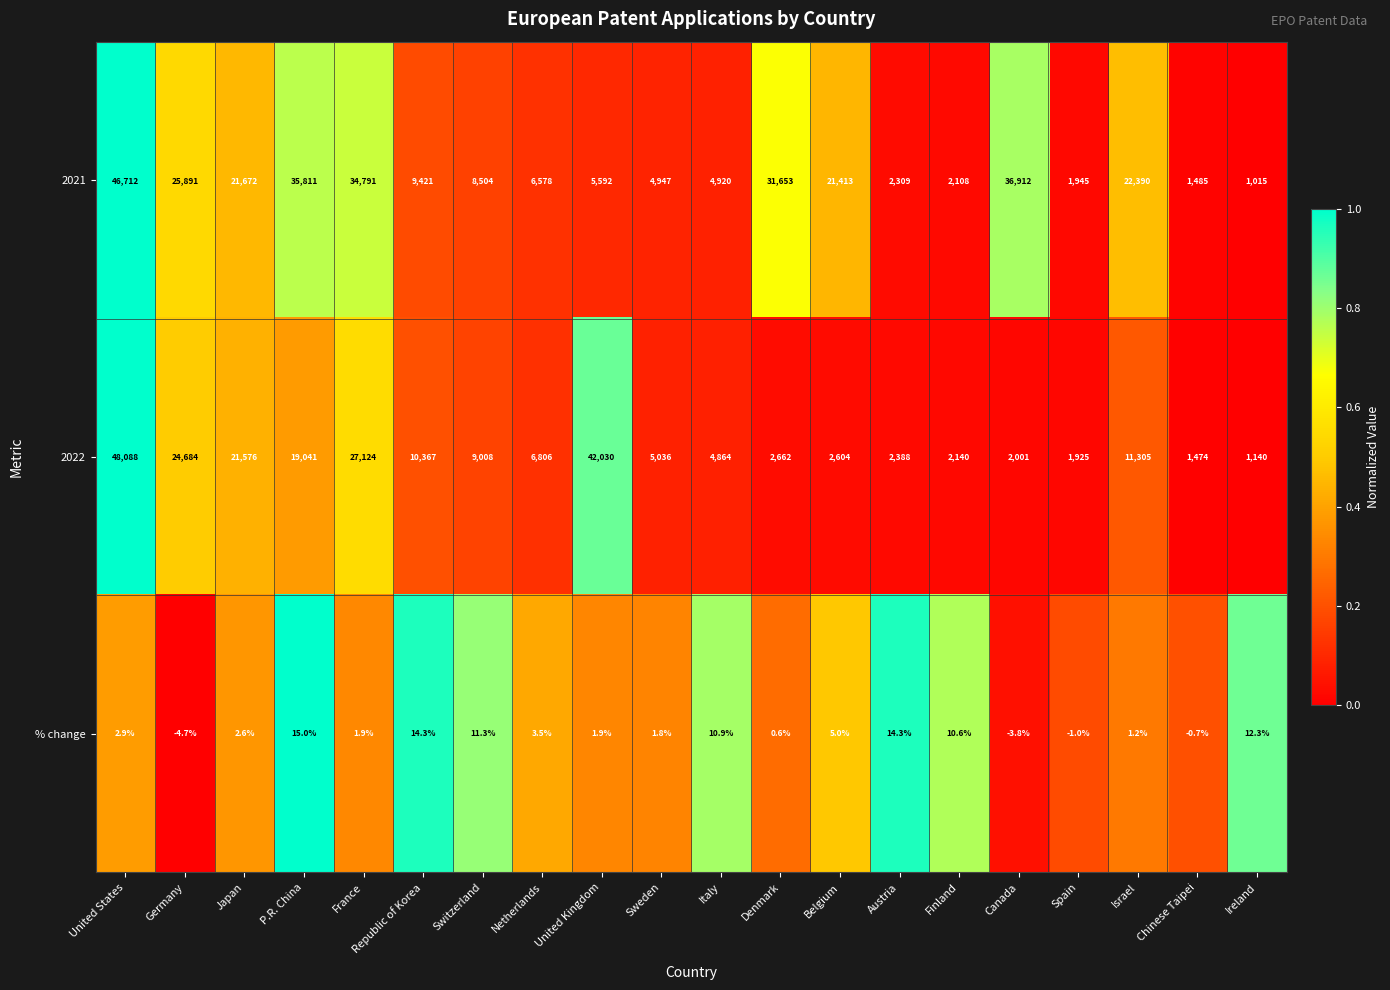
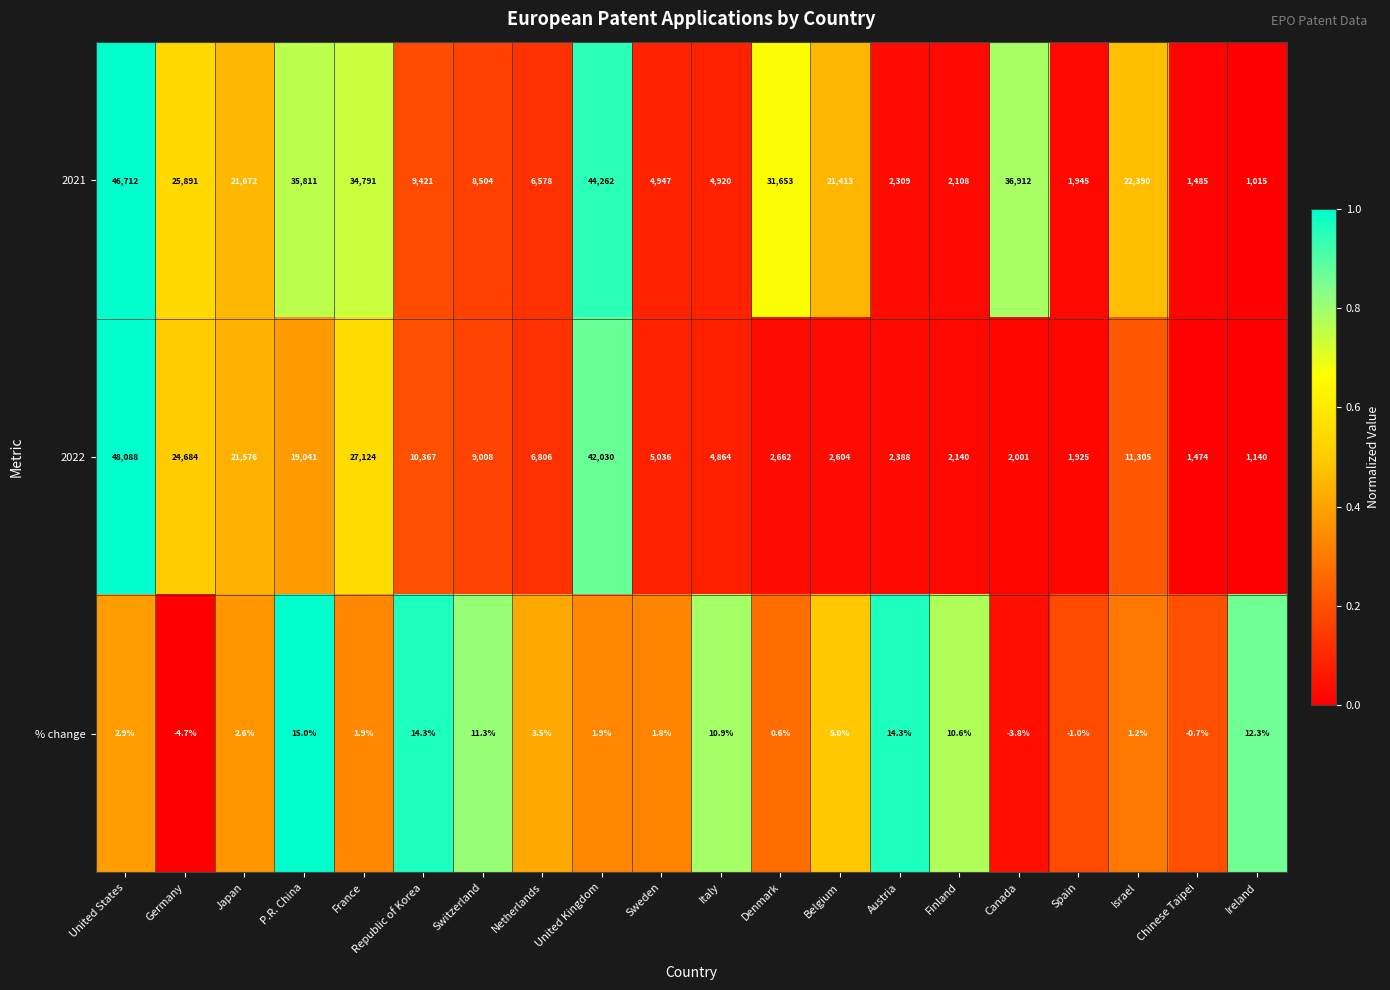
  {
    "2021": {
      "United States": "46,712",
      "Germany": "25,891",
      "Japan": "21,672",
      "P.R. China": "35,811",
      "France": "34,791",
      "Republic of Korea": "9,421",
      "Switzerland": "8,504",
      "Netherlands": "6,578",
-     "United Kingdom": "5,592",
+     "United Kingdom": "44,262",
      "Sweden": "4,947",
      "Italy": "4,920",
      "Denmark": "31,653",
      "Belgium": "21,413",
      "Austria": "2,309",
      "Finland": "2,108",
      "Canada": "36,912",
      "Spain": "1,945",
      "Israel": "22,390",
      "Chinese Taipei": "1,485",
      "Ireland": "1,015"
    },
    "2022": {
      "United States": "48,088",
      "Germany": "24,684",
      "Japan": "21,576",
      "P.R. China": "19,041",
      "France": "27,124",
      "Republic of Korea": "10,367",
      "Switzerland": "9,008",
      "Netherlands": "6,806",
      "United Kingdom": "42,030",
      "Sweden": "5,036",
      "Italy": "4,864",
      "Denmark": "2,662",
      "Belgium": "2,604",
      "Austria": "2,388",
      "Finland": "2,140",
      "Canada": "2,001",
      "Spain": "1,925",
      "Israel": "11,305",
      "Chinese Taipei": "1,474",
      "Ireland": "1,140"
    },
    "% change": {
      "United States": "2.9%",
      "Germany": "-4.7%",
      "Japan": "2.6%",
      "P.R. China": "15.0%",
      "France": "1.9%",
      "Republic of Korea": "14.3%",
      "Switzerland": "11.3%",
      "Netherlands": "3.5%",
      "United Kingdom": "1.9%",
      "Sweden": "1.8%",
      "Italy": "10.9%",
      "Denmark": "0.6%",
      "Belgium": "5.0%",
      "Austria": "14.3%",
      "Finland": "10.6%",
      "Canada": "-3.8%",
      "Spain": "-1.0%",
      "Israel": "1.2%",
      "Chinese Taipei": "-0.7%",
      "Ireland": "12.3%"
    }
  }
